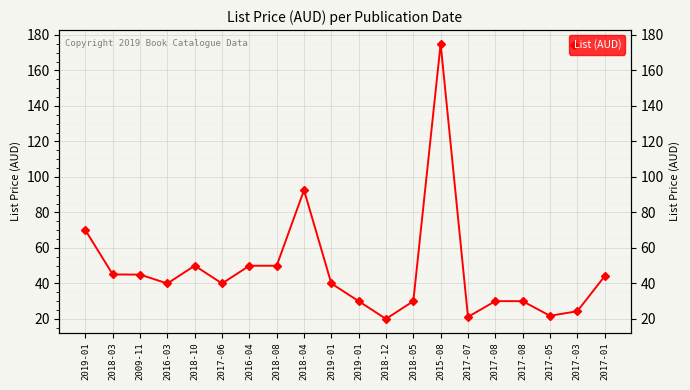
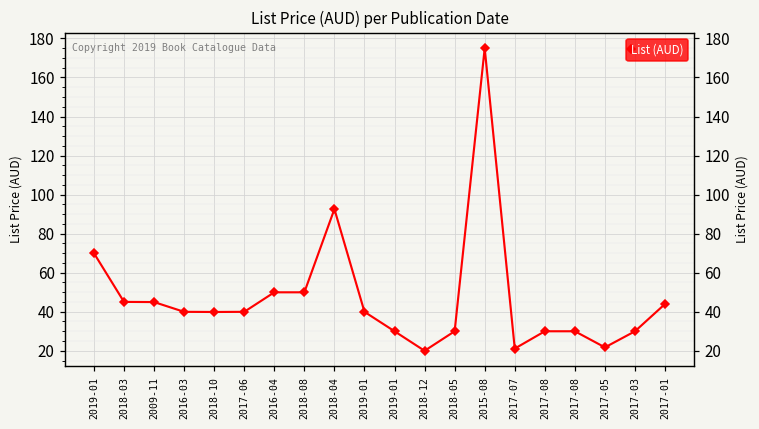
  {
    "2018-03": 45,
    "2009-11": 45,
    "2016-03": 40,
-   "2018-10": 50,
+   "2018-10": 40,
    "2017-06": 40,
    "2016-04": 50,
    "2018-08": 50,
    "2018-04": 93,
    "2018-12": 20,
    "2018-05": 30,
    "2015-08": 175,
    "2017-07": 21,
    "2017-05": 22,
-   "2017-03": 24,
+   "2017-03": 30,
    "2017-01": 44
  }
